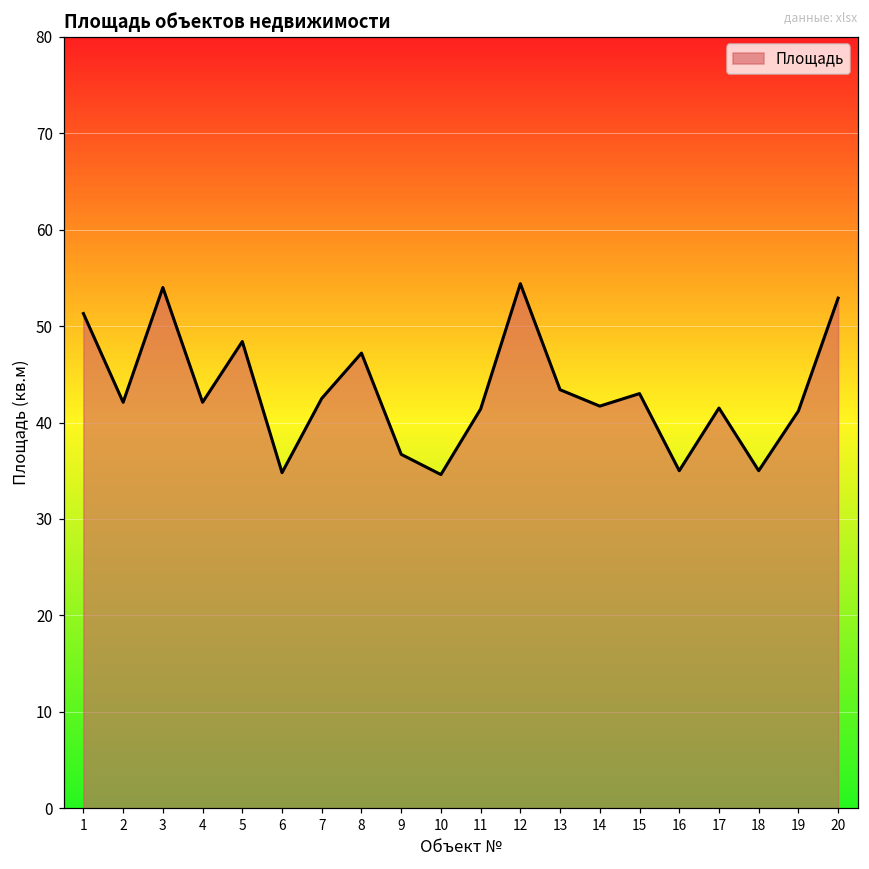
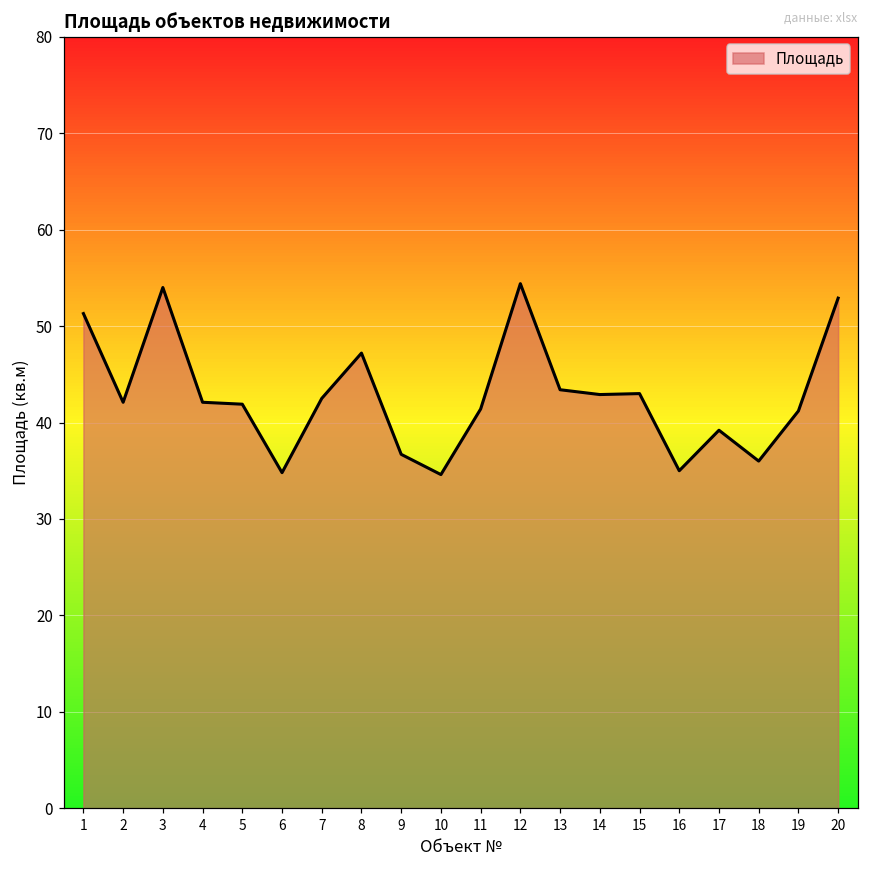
  {
    "1": 51,
    "2": 42,
    "3": 54,
    "4": 42,
-   "5": 48,
+   "5": 42,
    "6": 35,
    "7": 43,
    "8": 47,
    "9": 37,
    "10": 35,
    "11": 41,
    "12": 54,
    "13": 43,
-   "14": 42,
+   "14": 43,
    "15": 43,
    "16": 35,
-   "17": 42,
-   "18": 35,
+   "17": 39,
+   "18": 36,
    "19": 41,
    "20": 53
  }
